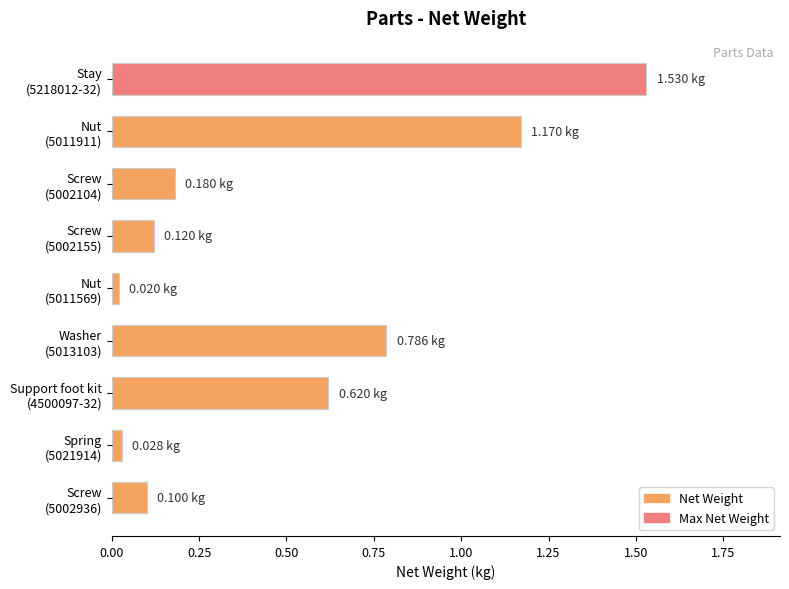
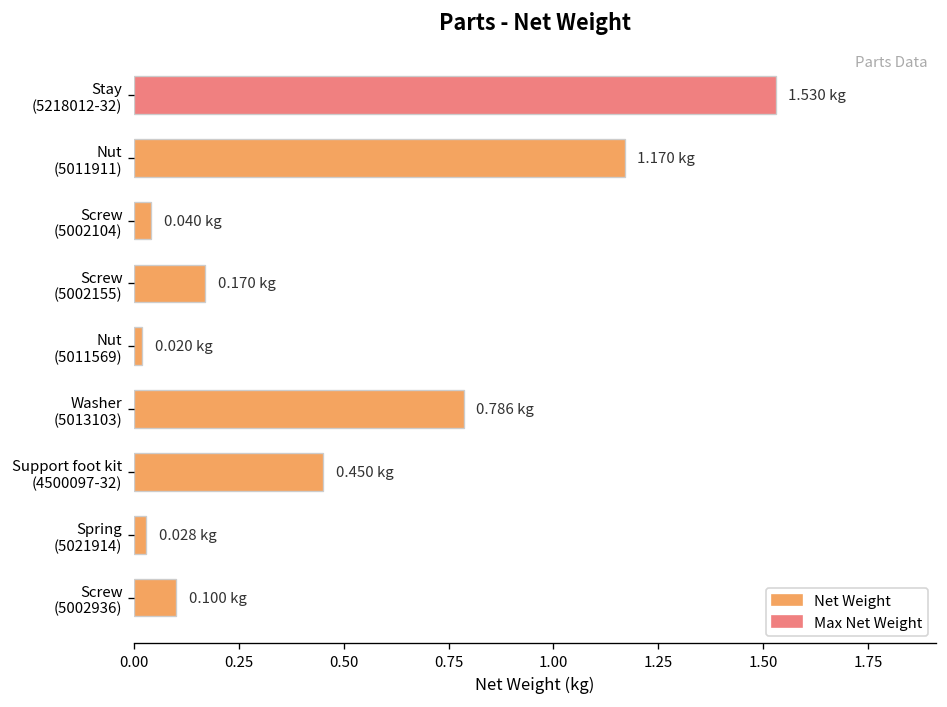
  {
    "Stay (5218012-32)": 1.530,
    "Nut (5011911)": 1.170,
-   "Screw (5002104)": 0.180,
-   "Screw (5002155)": 0.120,
+   "Screw (5002104)": 0.040,
+   "Screw (5002155)": 0.170,
    "Nut (5011569)": 0.020,
    "Washer (5013103)": 0.786,
-   "Support foot kit (4500097-32)": 0.620,
+   "Support foot kit (4500097-32)": 0.450,
    "Spring (5021914)": 0.028,
    "Screw (5002936)": 0.100
  }
